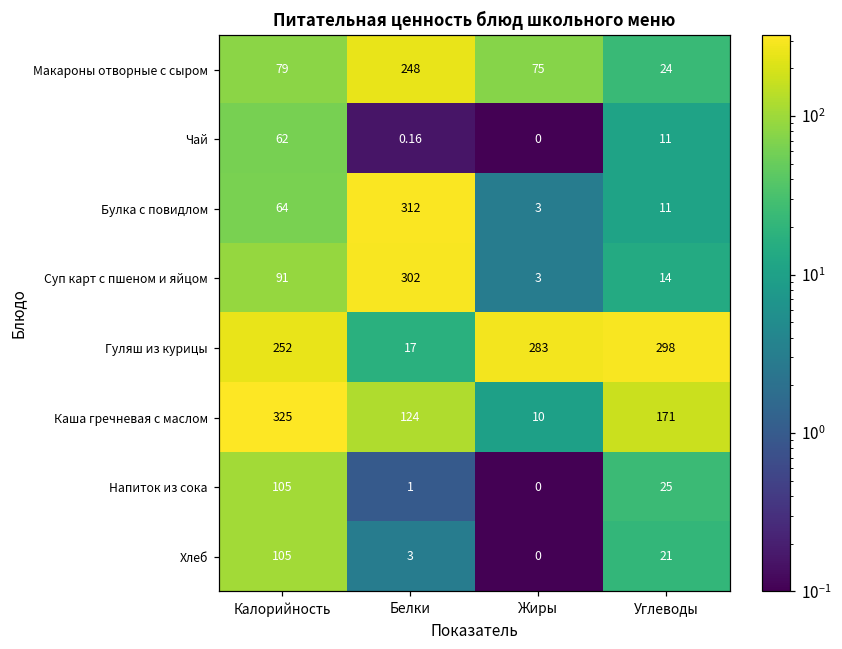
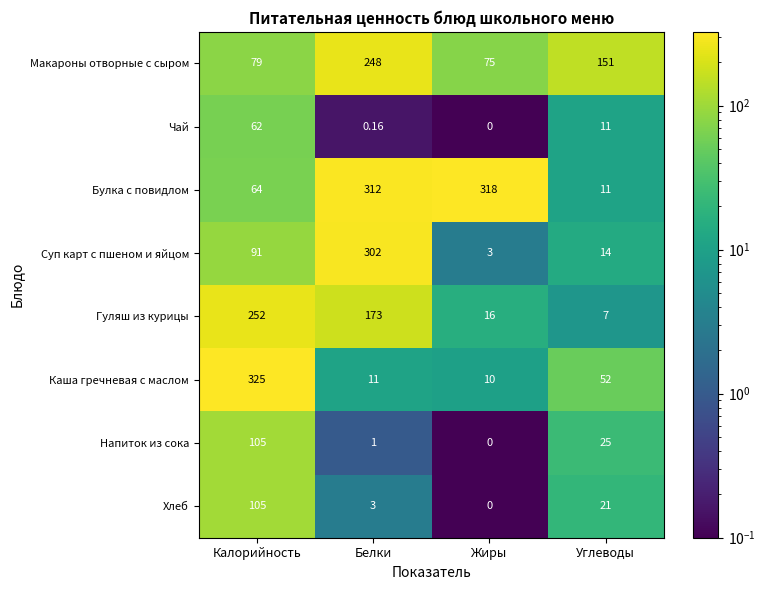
  {
    "Макароны отворные с сыром": {
      "Калорийность": 79,
      "Белки": 248,
      "Жиры": 75,
-     "Углеводы": 24
+     "Углеводы": 151
    },
    "Чай": {
      "Калорийность": 62,
      "Белки": 0.16,
      "Жиры": 0,
      "Углеводы": 11
    },
    "Булка с повидлом": {
      "Калорийность": 64,
      "Белки": 312,
-     "Жиры": 3,
+     "Жиры": 318,
      "Углеводы": 11
    },
    "Суп карт с пшеном и яйцом": {
      "Калорийность": 91,
      "Белки": 302,
      "Жиры": 3,
      "Углеводы": 14
    },
    "Гуляш из курицы": {
      "Калорийность": 252,
-     "Белки": 17,
-     "Жиры": 283,
-     "Углеводы": 298
+     "Белки": 173,
+     "Жиры": 16,
+     "Углеводы": 7
    },
    "Каша гречневая с маслом": {
      "Калорийность": 325,
-     "Белки": 124,
+     "Белки": 11,
      "Жиры": 10,
-     "Углеводы": 171
+     "Углеводы": 52
    },
    "Напиток из сока": {
      "Калорийность": 105,
      "Белки": 1,
      "Жиры": 0,
      "Углеводы": 25
    },
    "Хлеб": {
      "Калорийность": 105,
      "Белки": 3,
      "Жиры": 0,
      "Углеводы": 21
    }
  }
